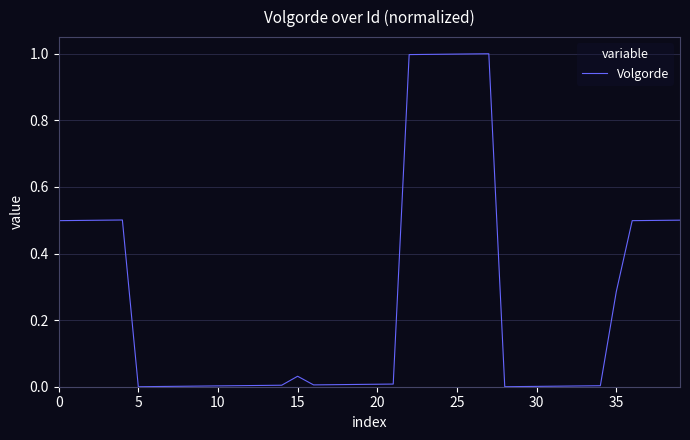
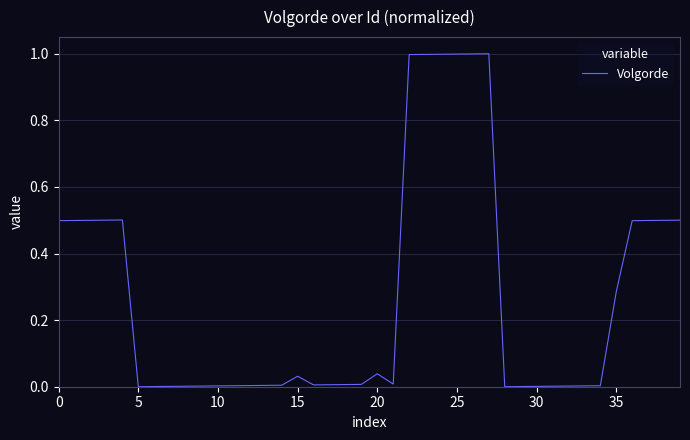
  {
    "0": 0.50,
    "5": 0.00,
    "10": 0.00,
    "15": 0.03,
-   "20": 0.01,
+   "20": 0.04,
    "25": 1.00,
    "30": 0.00,
    "35": 0.29
  }
